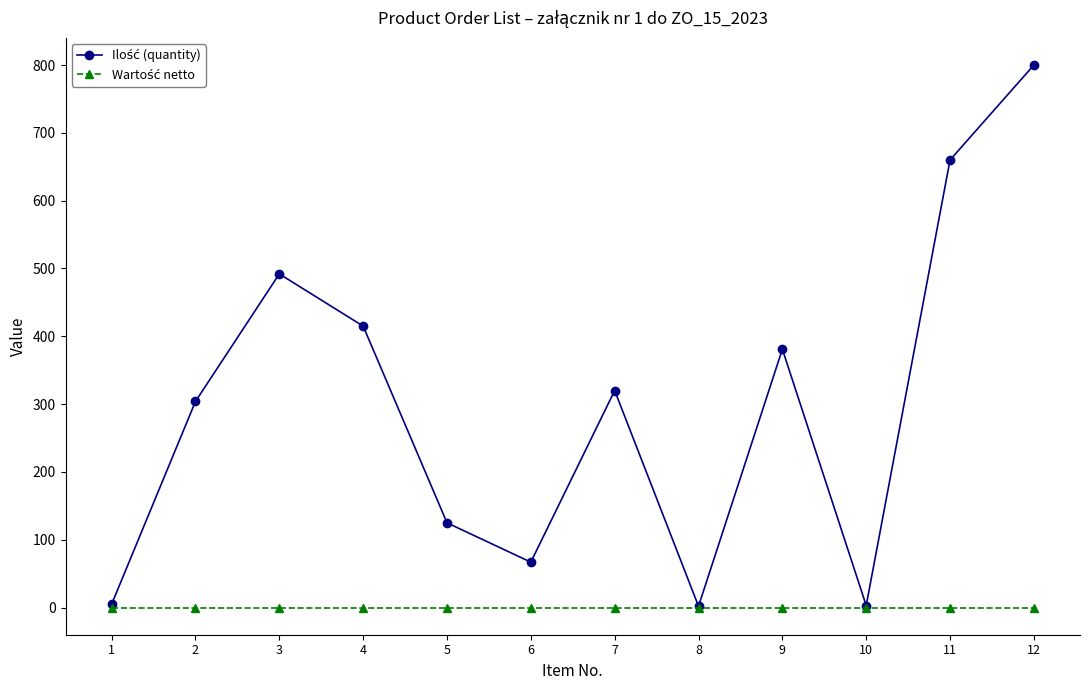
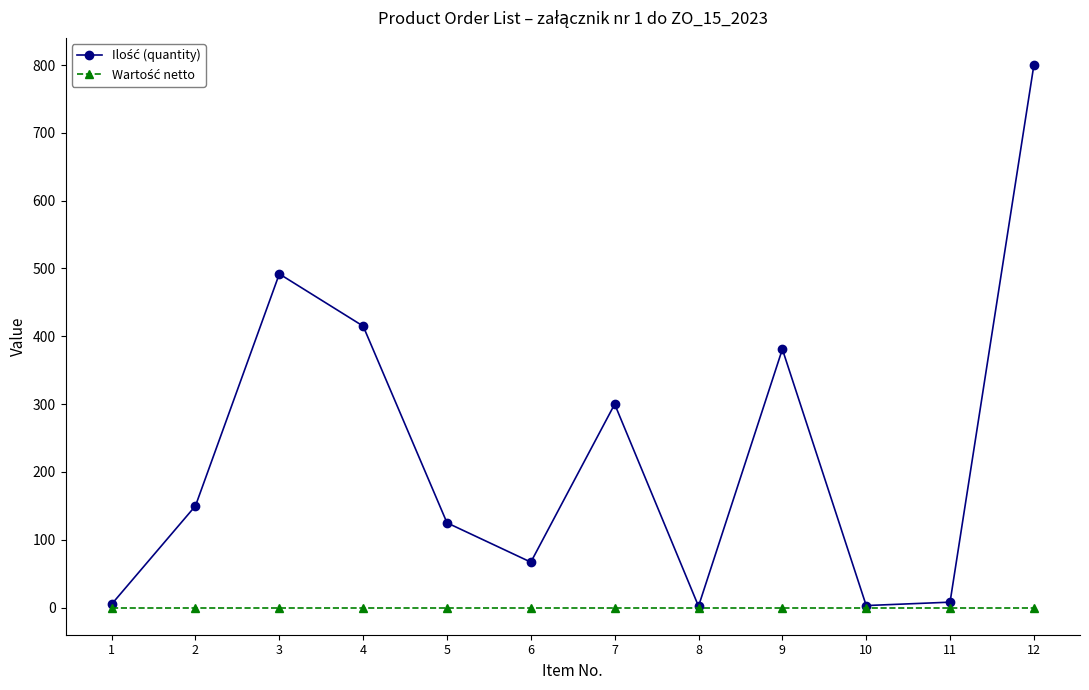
  {
    "Ilość (quantity)": {
      "1": 10,
-     "2": 300,
+     "2": 150,
      "3": 490,
      "4": 420,
      "5": 130,
      "6": 70,
-     "7": 320,
+     "7": 300,
      "9": 380,
-     "11": 660,
+     "11": 10,
      "12": 800
    },
    "Wartość netto": {
      "1": 0,
      "2": 0,
      "3": 0,
      "4": 0,
      "5": 0,
      "6": 0,
      "7": 0,
      "9": 0,
      "11": 0,
      "12": 0
    }
  }
